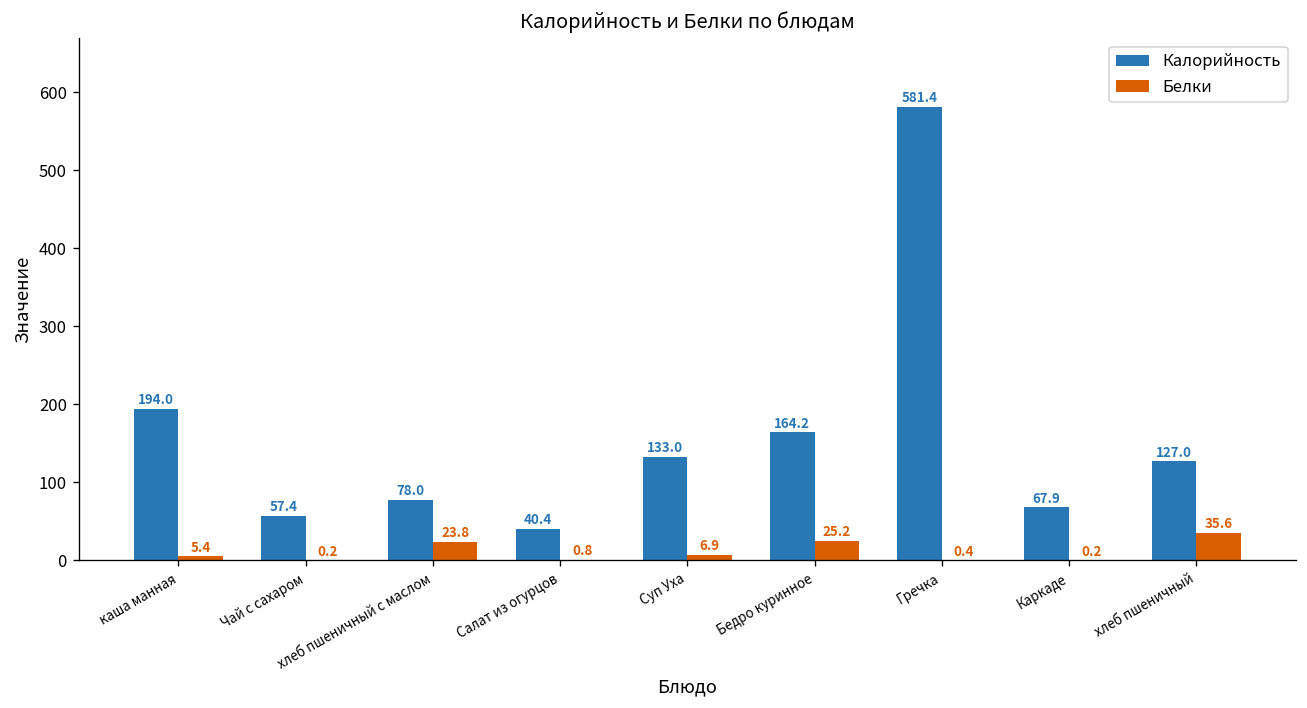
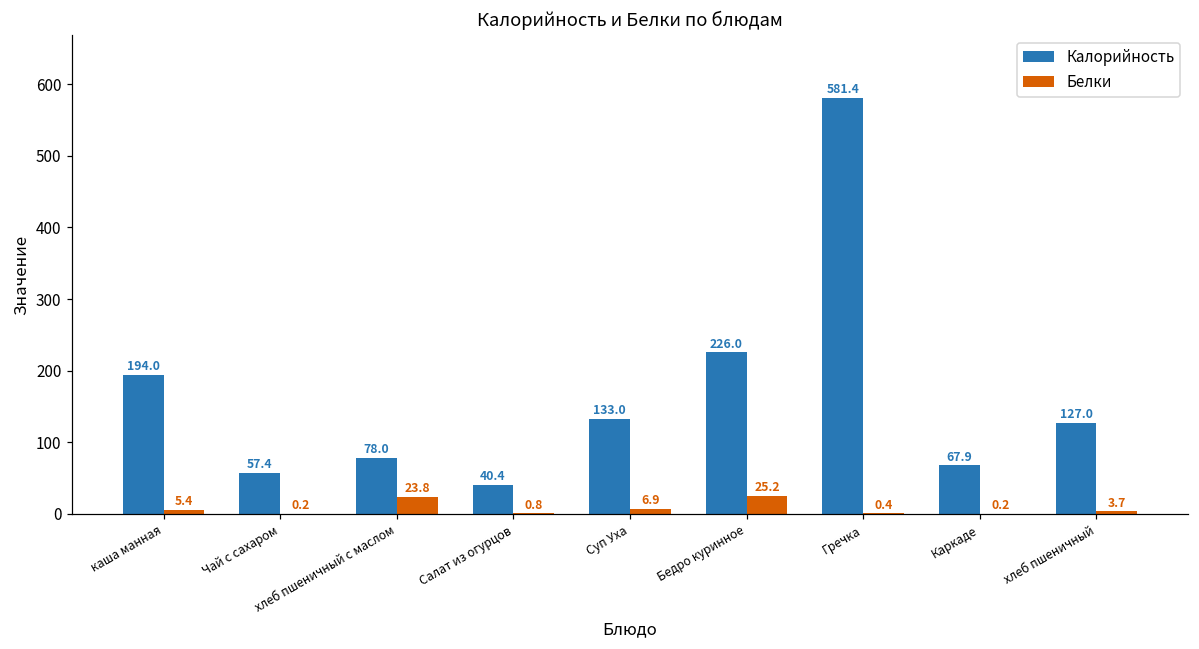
  {
    "Калорийность": {
      "каша манная": 194.0,
      "Чай с сахаром": 57.4,
      "хлеб пшеничный с маслом": 78.0,
      "Салат из огурцов": 40.4,
      "Суп Уха": 133.0,
-     "Бедро куринное": 164.2,
+     "Бедро куринное": 226.0,
      "Гречка": 581.4,
      "Каркаде": 67.9,
      "хлеб пшеничный": 127.0
    },
    "Белки": {
      "каша манная": 5.4,
      "Чай с сахаром": 0.2,
      "хлеб пшеничный с маслом": 23.8,
      "Салат из огурцов": 0.8,
      "Суп Уха": 6.9,
      "Бедро куринное": 25.2,
      "Гречка": 0.4,
      "Каркаде": 0.2,
-     "хлеб пшеничный": 35.6
+     "хлеб пшеничный": 3.7
    }
  }
